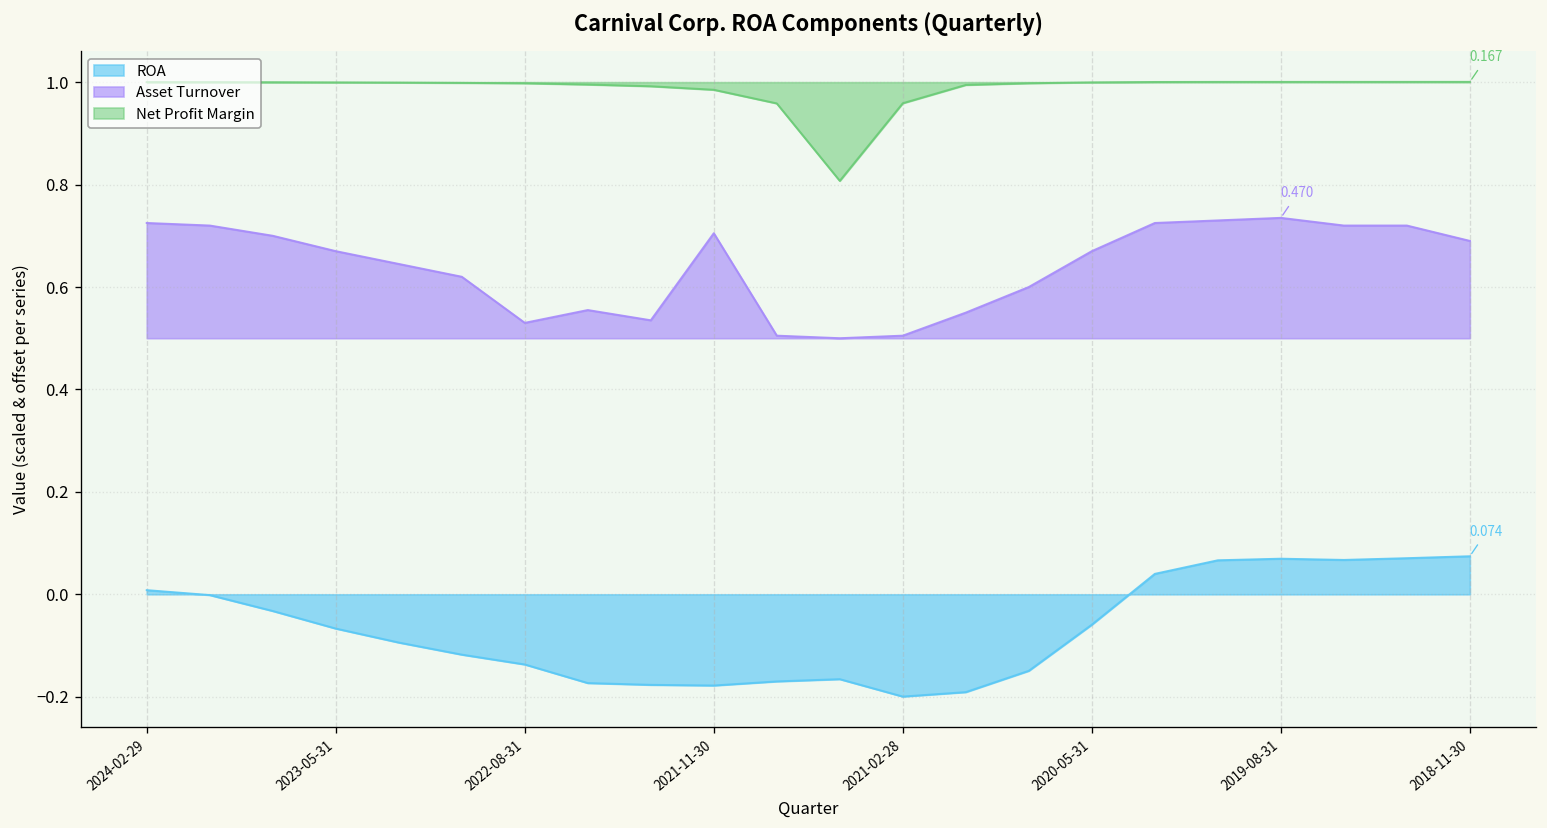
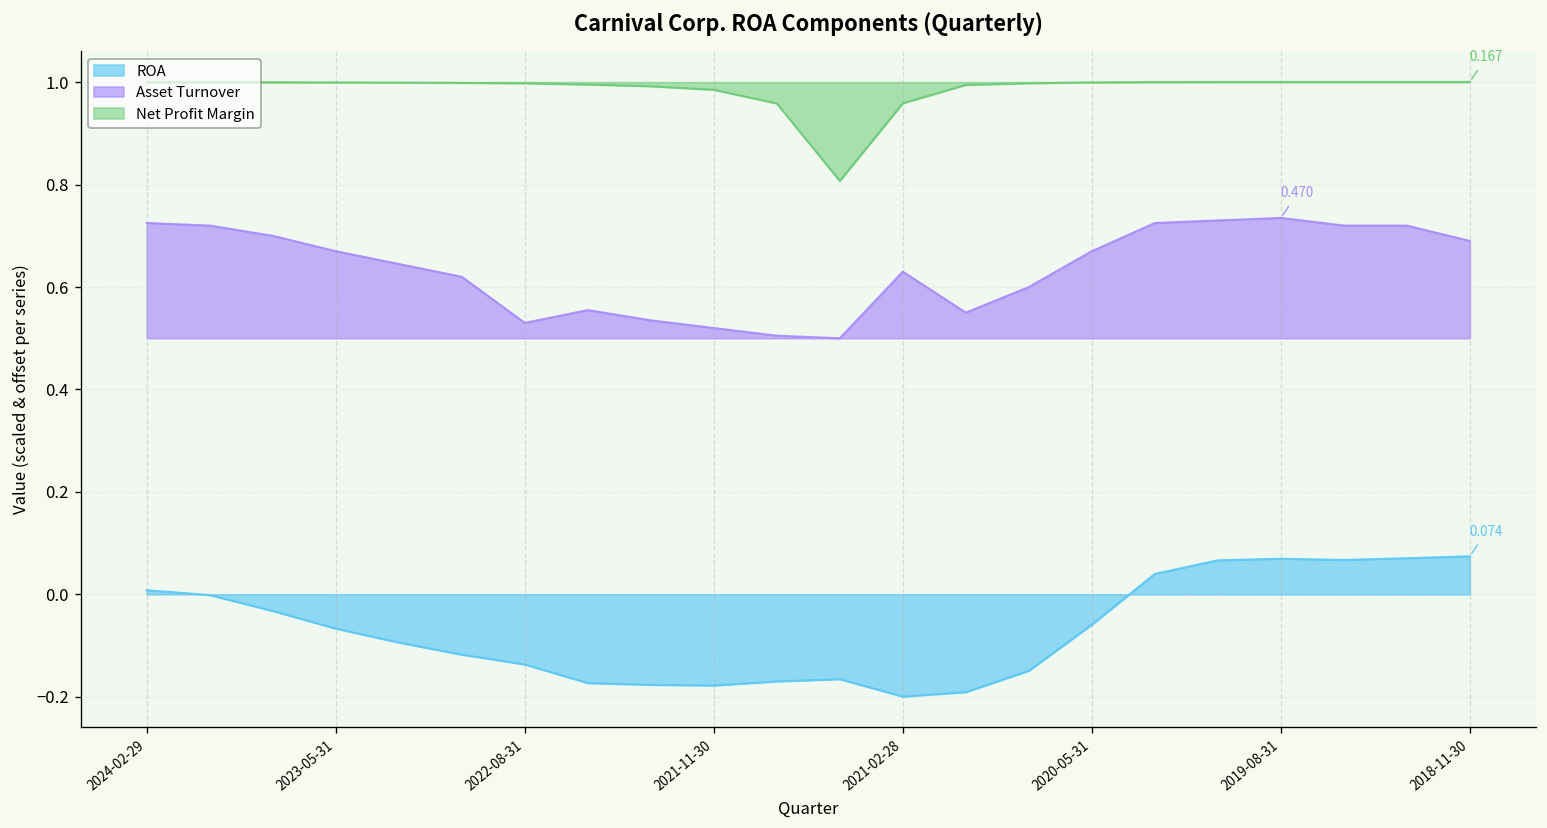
  {
    "Asset Turnover": {
      "2024-02-29": 0.73,
      "2023-05-31": 0.67,
      "2022-08-31": 0.53,
-     "2021-11-30": 0.71,
-     "2021-02-28": 0.51,
+     "2021-11-30": 0.52,
+     "2021-02-28": 0.63,
      "2020-05-31": 0.67,
      "2018-11-30": 0.69
    }
  }
